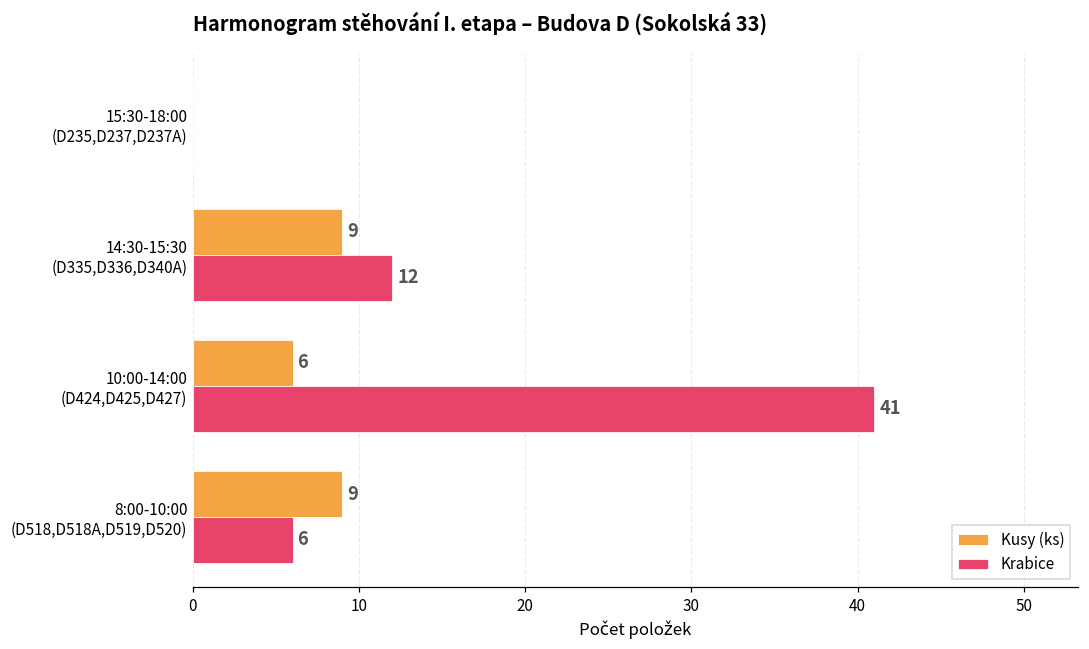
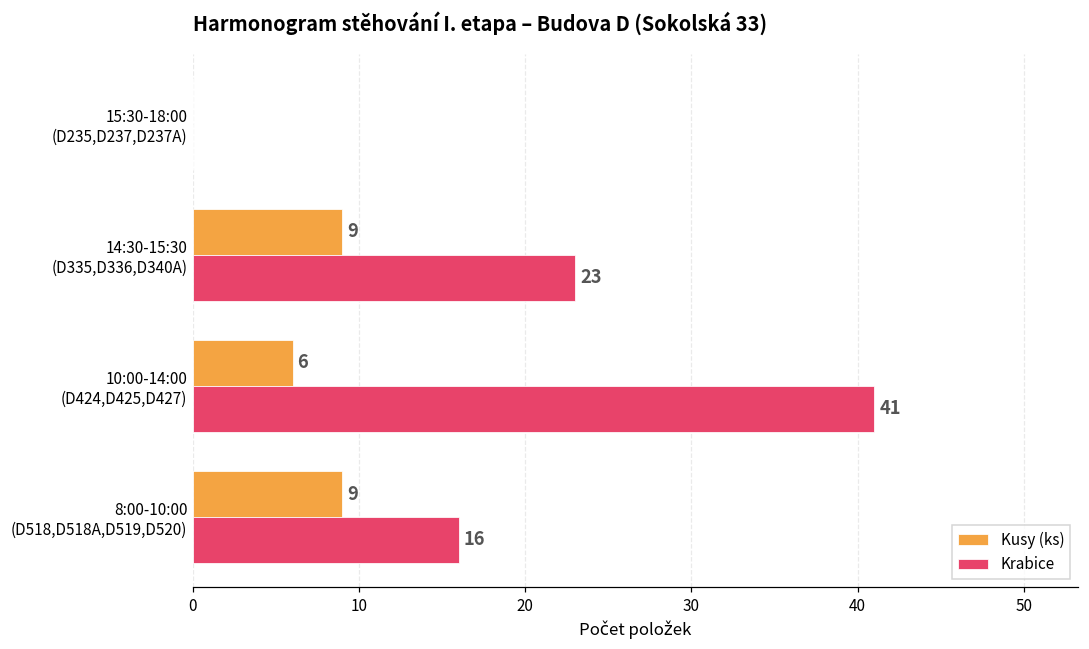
  {
    "Kusy (ks)": {
      "14:30-15:30 (D335,D336,D340A)": 9,
      "10:00-14:00 (D424,D425,D427)": 6,
      "8:00-10:00 (D518,D518A,D519,D520)": 9
    },
    "Krabice": {
-     "14:30-15:30 (D335,D336,D340A)": 12,
+     "14:30-15:30 (D335,D336,D340A)": 23,
      "10:00-14:00 (D424,D425,D427)": 41,
-     "8:00-10:00 (D518,D518A,D519,D520)": 6
+     "8:00-10:00 (D518,D518A,D519,D520)": 16
    }
  }
